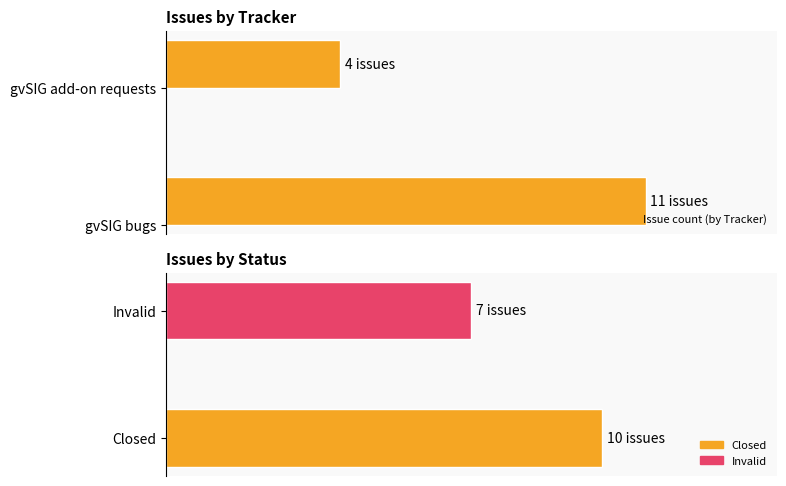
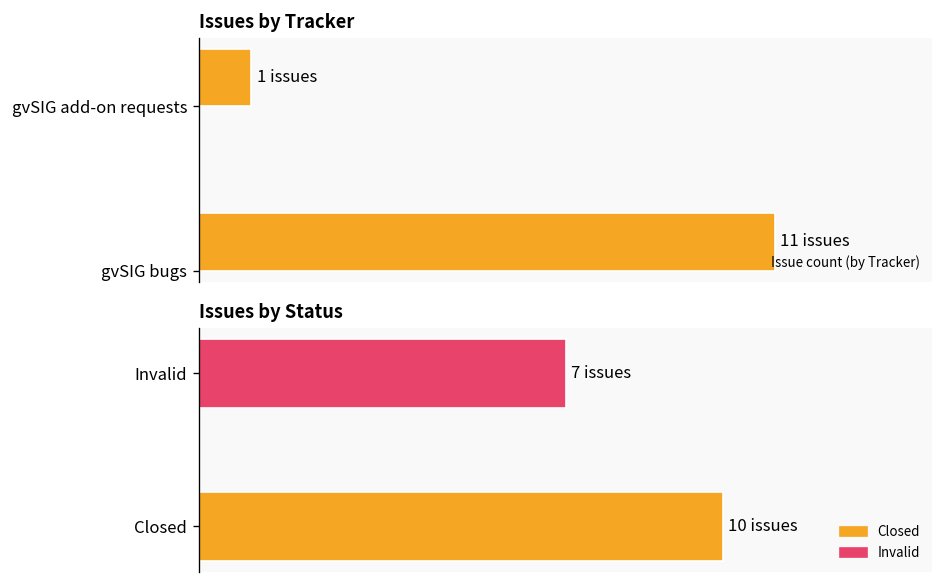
  {
    "Issues by Tracker": {
-     "gvSIG add-on requests": 4,
+     "gvSIG add-on requests": 1,
      "gvSIG bugs": 11
    },
    "Issues by Status": {
      "Invalid": 7,
      "Closed": 10
    }
  }
